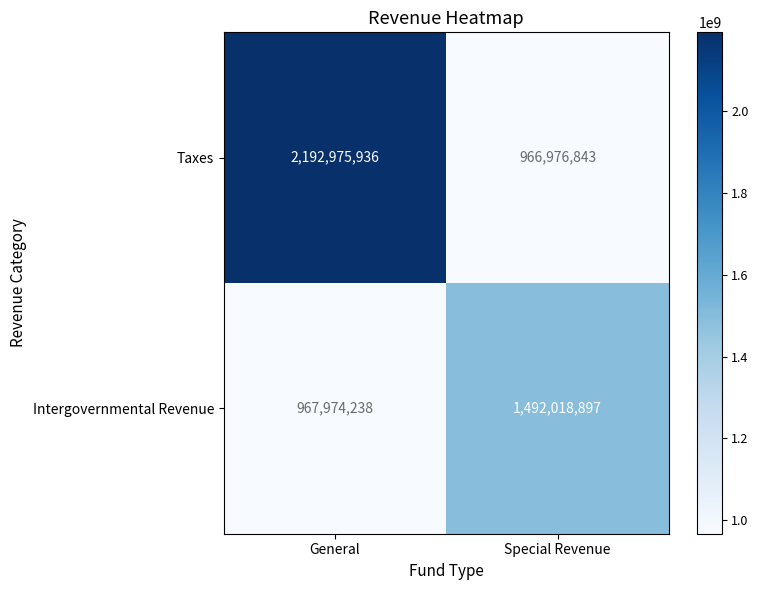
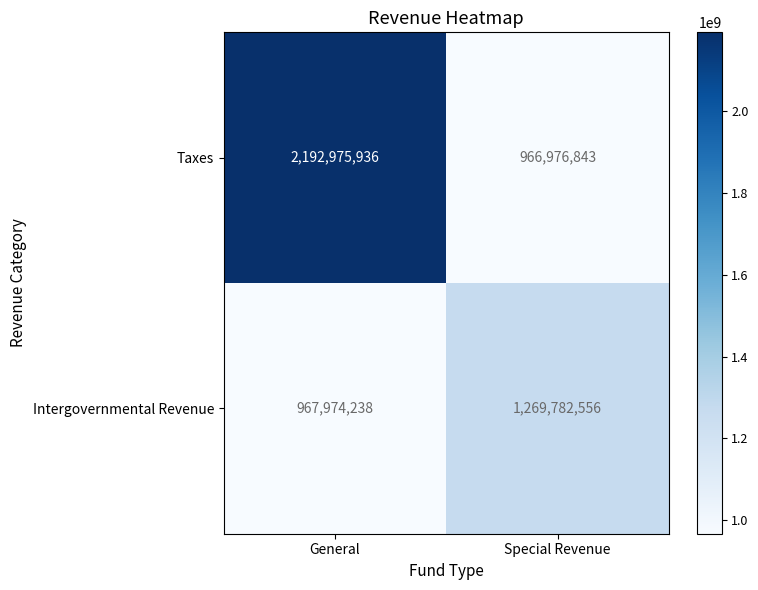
  {
    "Taxes": {
      "General": "2,192,975,936",
      "Special Revenue": "966,976,843"
    },
    "Intergovernmental Revenue": {
      "General": "967,974,238",
-     "Special Revenue": "1,492,018,897"
+     "Special Revenue": "1,269,782,556"
    }
  }
